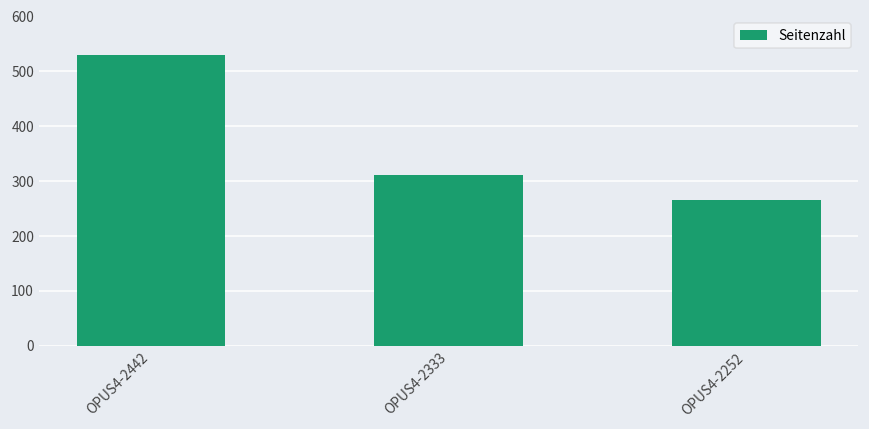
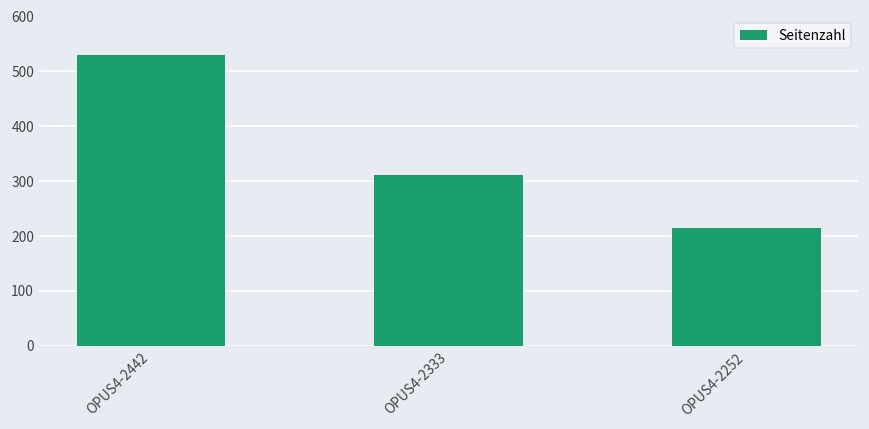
  {
    "OPUS4-2442": 530,
    "OPUS4-2333": 310,
-   "OPUS4-2252": 270
+   "OPUS4-2252": 220
  }
